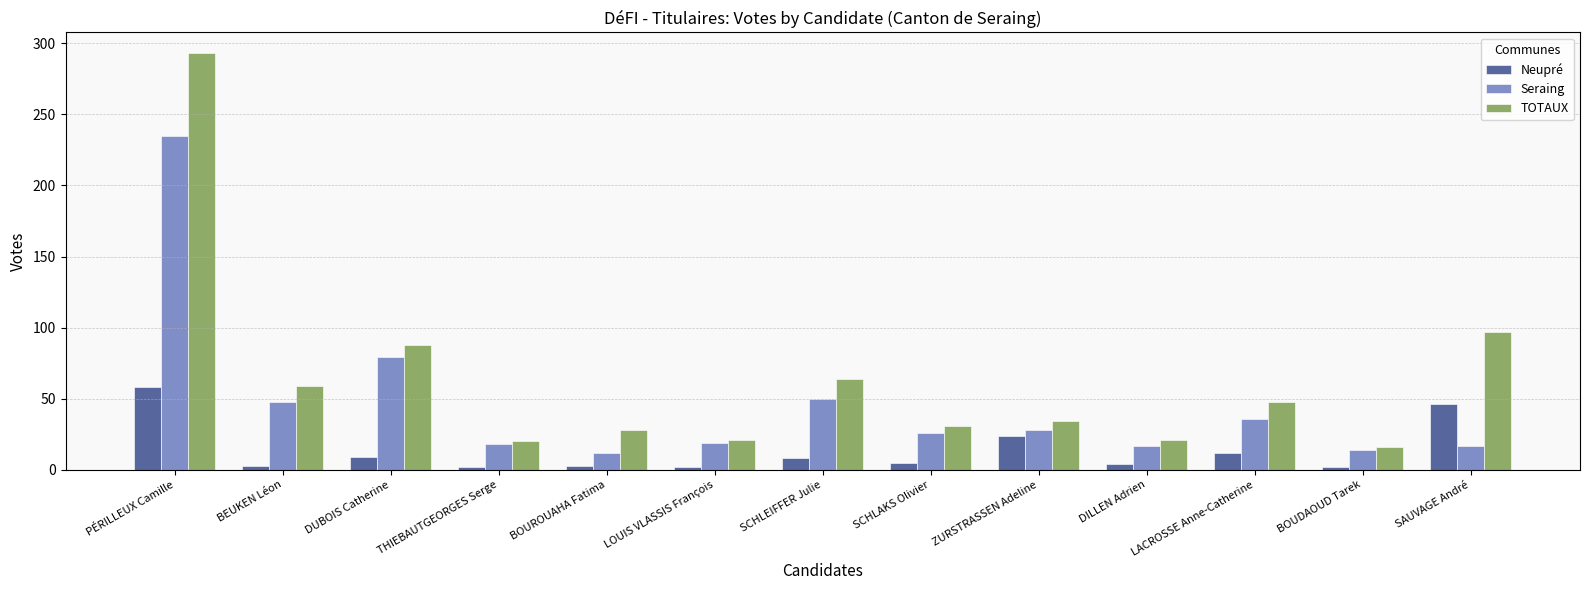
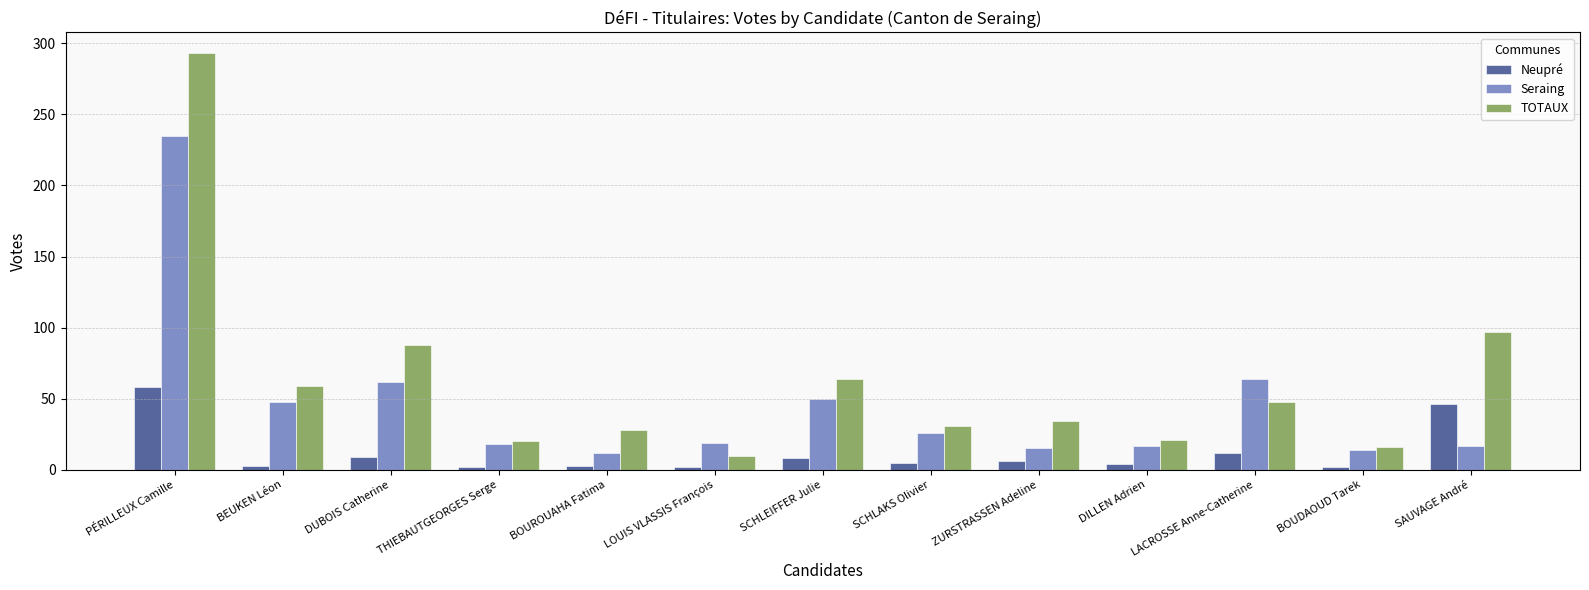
  {
    "Neupré": {
      "PÉRILLEUX Camille": 58,
      "BEUKEN Léon": 3,
      "DUBOIS Catherine": 9,
      "THIEBAUTGEORGES Serge": 2,
      "BOUROUAHA Fatima": 3,
      "LOUIS VLASSIS François": 2,
      "SCHLEIFFER Julie": 8,
      "SCHLAKS Olivier": 5,
-     "ZURSTRASSEN Adeline": 24,
+     "ZURSTRASSEN Adeline": 6,
      "DILLEN Adrien": 4,
      "LACROSSE Anne-Catherine": 12,
      "BOUDAOUD Tarek": 2,
      "SAUVAGE André": 46
    },
    "Seraing": {
      "PÉRILLEUX Camille": 235,
      "BEUKEN Léon": 48,
-     "DUBOIS Catherine": 79,
+     "DUBOIS Catherine": 62,
      "THIEBAUTGEORGES Serge": 18,
      "BOUROUAHA Fatima": 12,
      "LOUIS VLASSIS François": 19,
      "SCHLEIFFER Julie": 50,
      "SCHLAKS Olivier": 26,
-     "ZURSTRASSEN Adeline": 28,
+     "ZURSTRASSEN Adeline": 15,
      "DILLEN Adrien": 17,
-     "LACROSSE Anne-Catherine": 36,
+     "LACROSSE Anne-Catherine": 64,
      "BOUDAOUD Tarek": 14,
      "SAUVAGE André": 17
    },
    "TOTAUX": {
      "PÉRILLEUX Camille": 293,
      "BEUKEN Léon": 59,
      "DUBOIS Catherine": 88,
      "THIEBAUTGEORGES Serge": 20,
      "BOUROUAHA Fatima": 28,
-     "LOUIS VLASSIS François": 21,
+     "LOUIS VLASSIS François": 10,
      "SCHLEIFFER Julie": 64,
      "SCHLAKS Olivier": 31,
      "ZURSTRASSEN Adeline": 34,
      "DILLEN Adrien": 21,
      "LACROSSE Anne-Catherine": 48,
      "BOUDAOUD Tarek": 16,
      "SAUVAGE André": 97
    }
  }
